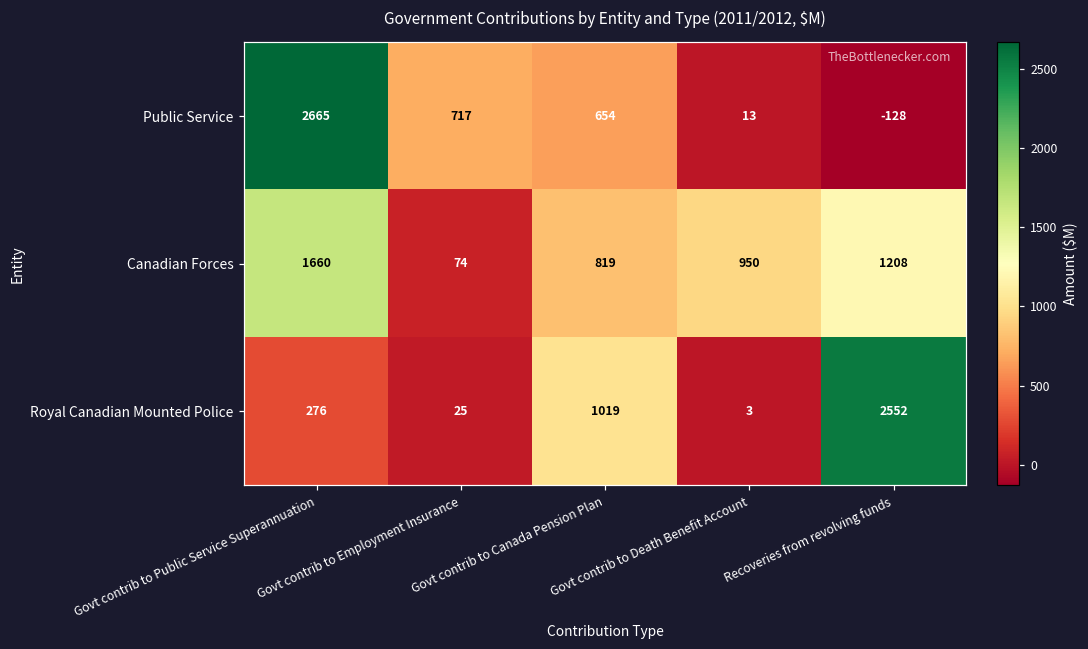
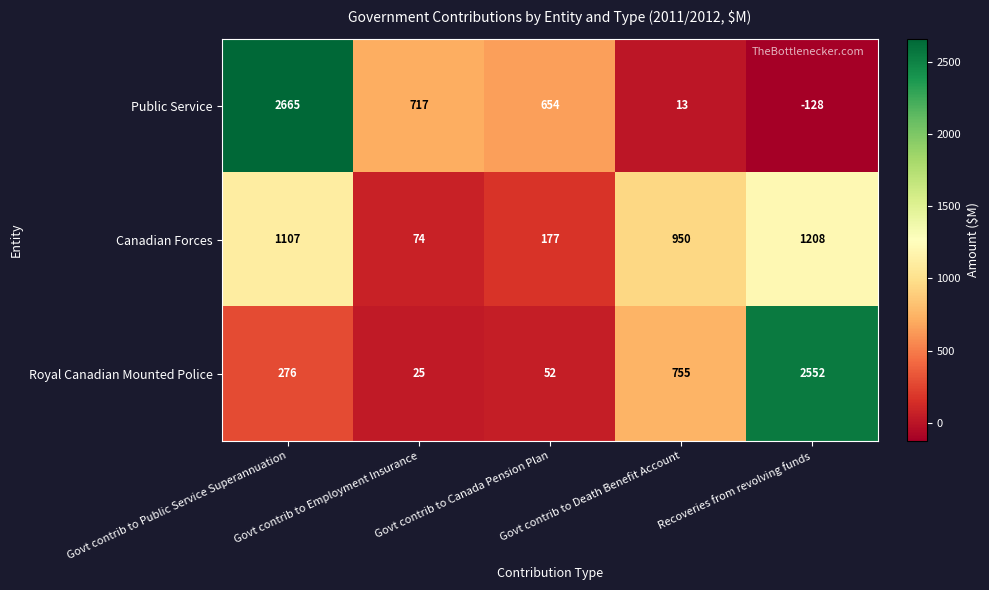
  {
    "Public Service": {
      "Govt contrib to Public Service Superannuation": 2665,
      "Govt contrib to Employment Insurance": 717,
      "Govt contrib to Canada Pension Plan": 654,
      "Govt contrib to Death Benefit Account": 13
    },
    "Canadian Forces": {
-     "Govt contrib to Public Service Superannuation": 1660,
+     "Govt contrib to Public Service Superannuation": 1107,
      "Govt contrib to Employment Insurance": 74,
-     "Govt contrib to Canada Pension Plan": 819,
+     "Govt contrib to Canada Pension Plan": 177,
      "Govt contrib to Death Benefit Account": 950,
      "Recoveries from revolving funds": 1208
    },
    "Royal Canadian Mounted Police": {
      "Govt contrib to Public Service Superannuation": 276,
      "Govt contrib to Employment Insurance": 25,
-     "Govt contrib to Canada Pension Plan": 1019,
-     "Govt contrib to Death Benefit Account": 3,
+     "Govt contrib to Canada Pension Plan": 52,
+     "Govt contrib to Death Benefit Account": 755,
      "Recoveries from revolving funds": 2552
    }
  }
